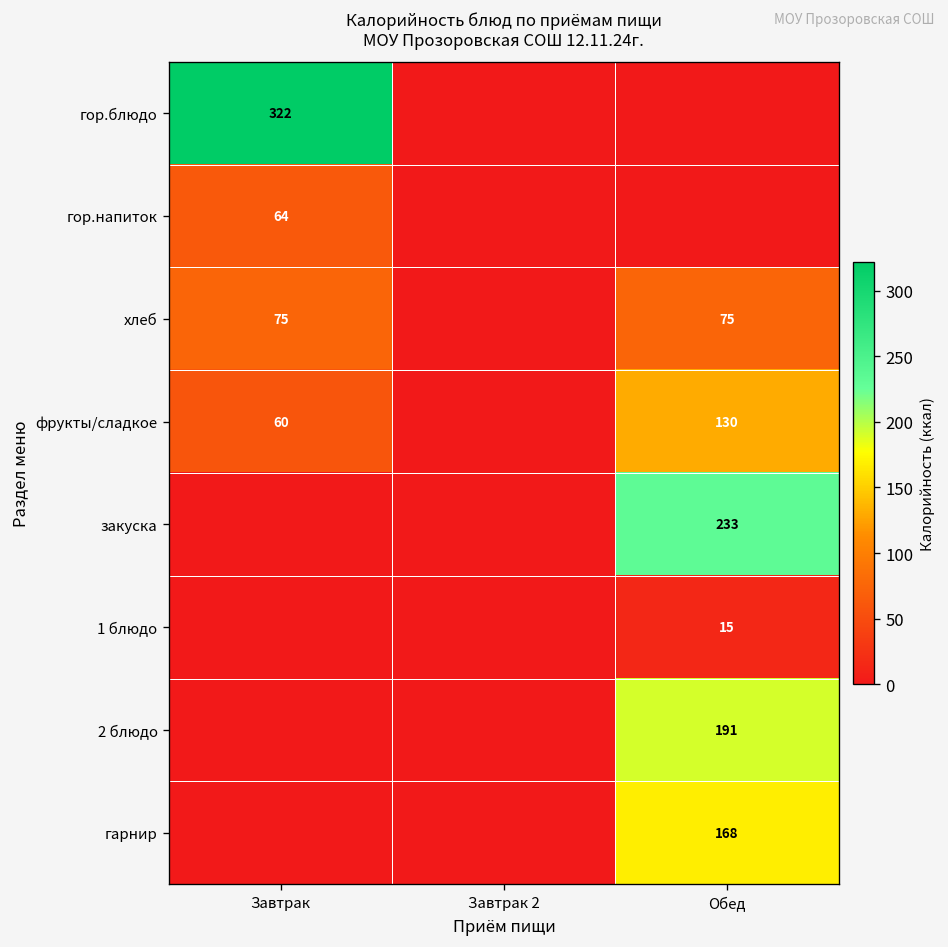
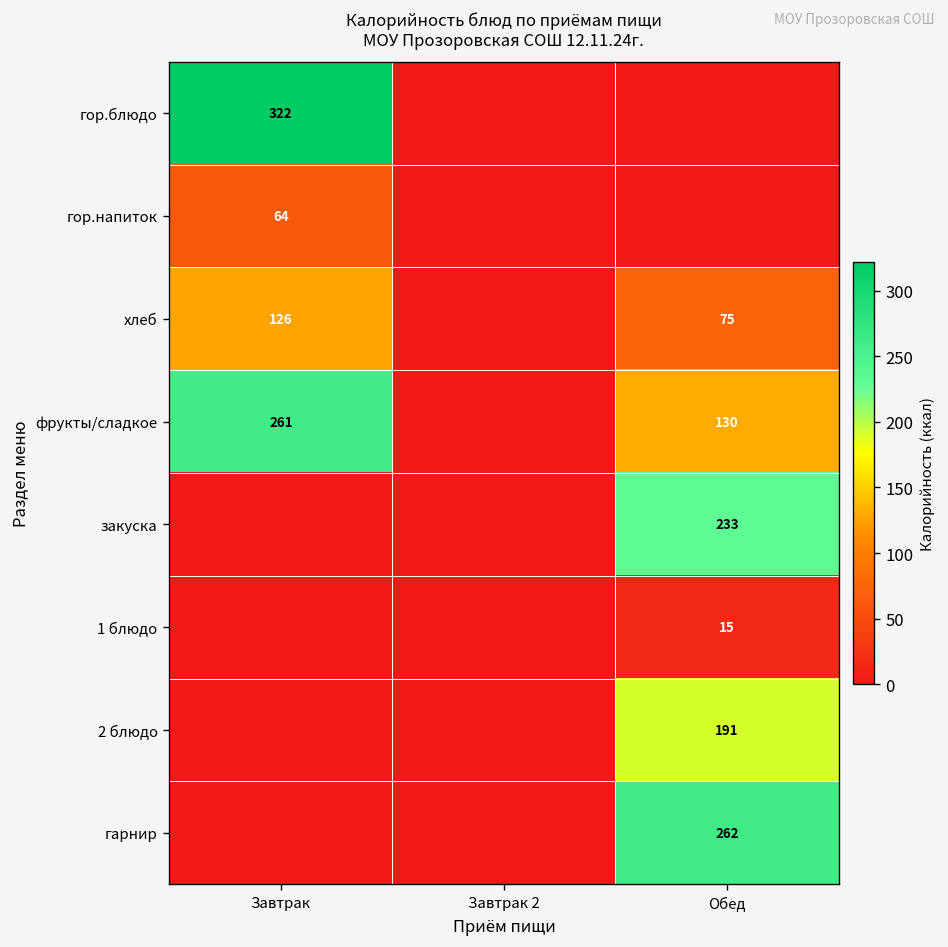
  {
    "гор.блюдо": {
      "Завтрак": 322
    },
    "гор.напиток": {
      "Завтрак": 64
    },
    "хлеб": {
-     "Завтрак": 75,
+     "Завтрак": 126,
      "Обед": 75
    },
    "фрукты/сладкое": {
-     "Завтрак": 60,
+     "Завтрак": 261,
      "Обед": 130
    },
    "закуска": {
      "Обед": 233
    },
    "1 блюдо": {
      "Обед": 15
    },
    "2 блюдо": {
      "Обед": 191
    },
    "гарнир": {
-     "Обед": 168
+     "Обед": 262
    }
  }
